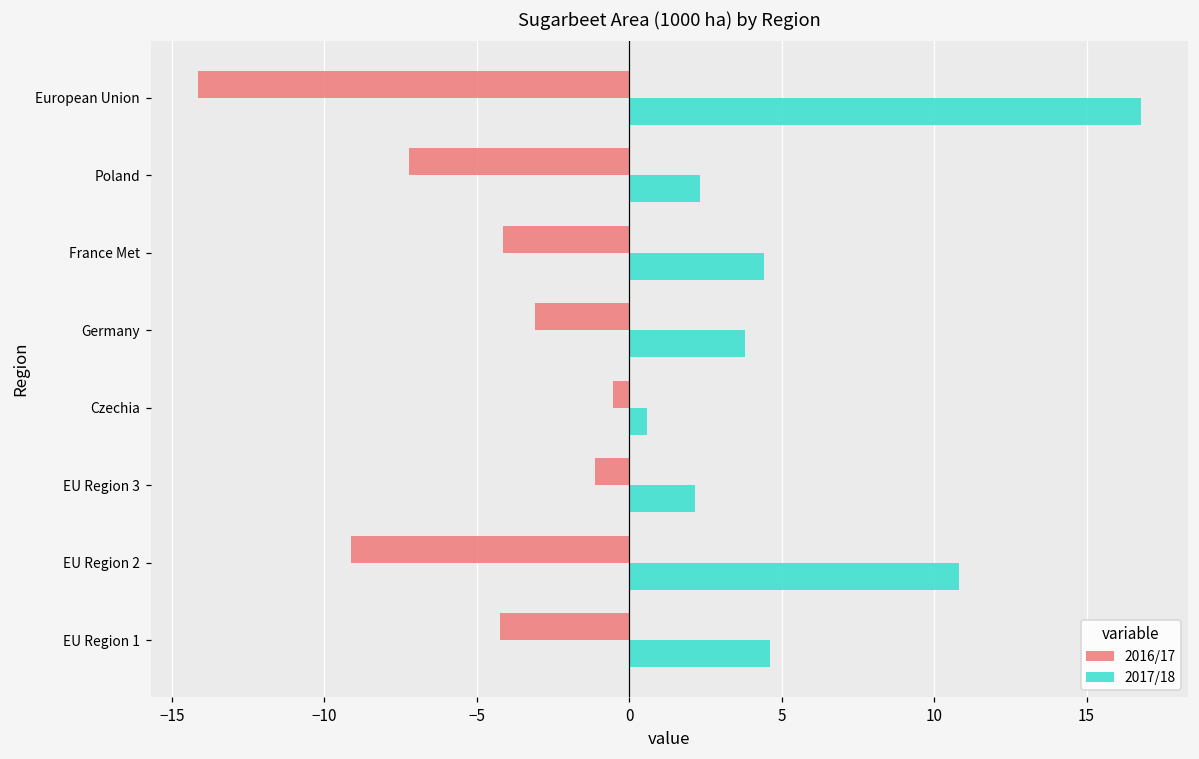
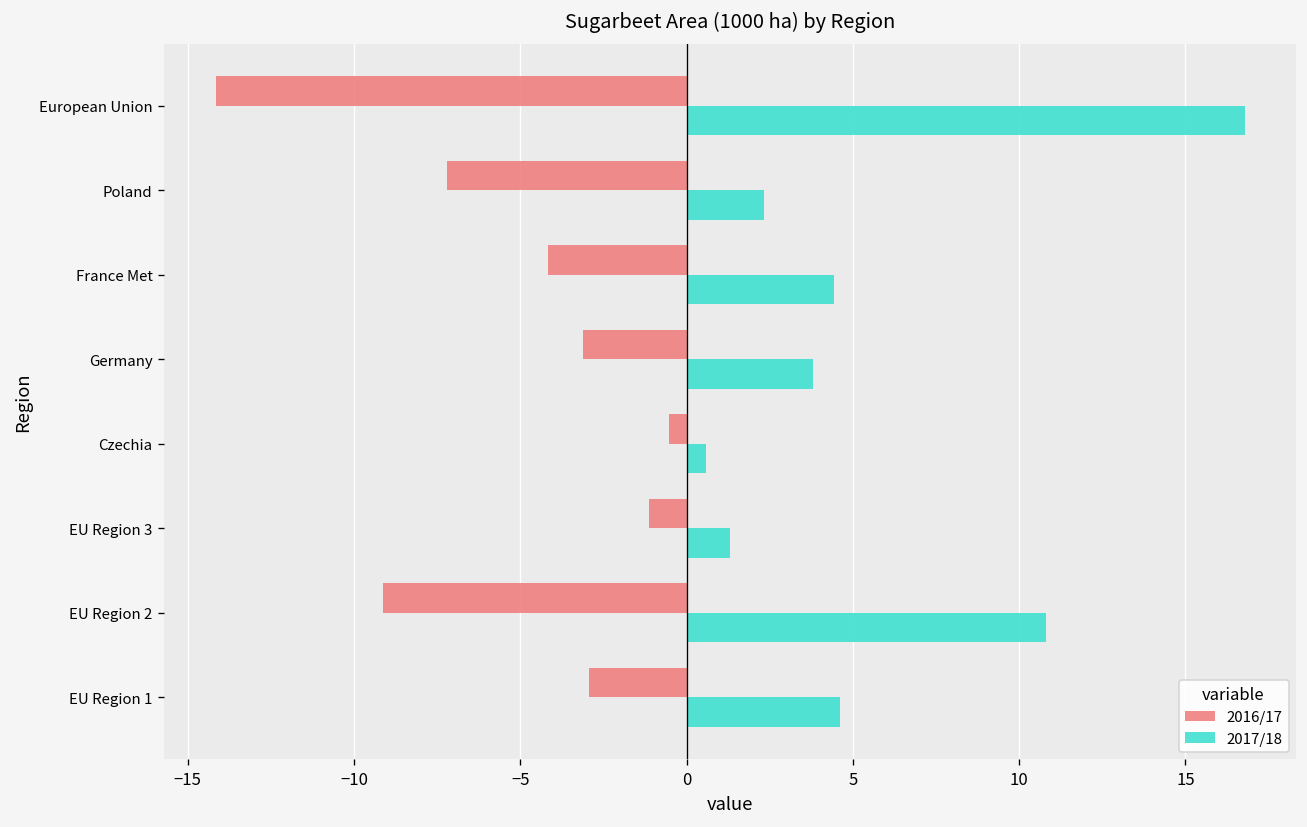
  {
    "2016/17": {
      "European Union": -14.2,
      "Poland": -7.2,
      "France Met": -4.2,
      "Germany": -3.1,
      "Czechia": -0.5,
      "EU Region 3": -1.1,
      "EU Region 2": -9.1,
-     "EU Region 1": -4.2
+     "EU Region 1": -2.9
    },
    "2017/18": {
      "European Union": 16.8,
      "Poland": 2.3,
      "France Met": 4.4,
      "Germany": 3.8,
      "Czechia": 0.6,
-     "EU Region 3": 2.1,
+     "EU Region 3": 1.3,
      "EU Region 2": 10.8,
      "EU Region 1": 4.6
    }
  }
